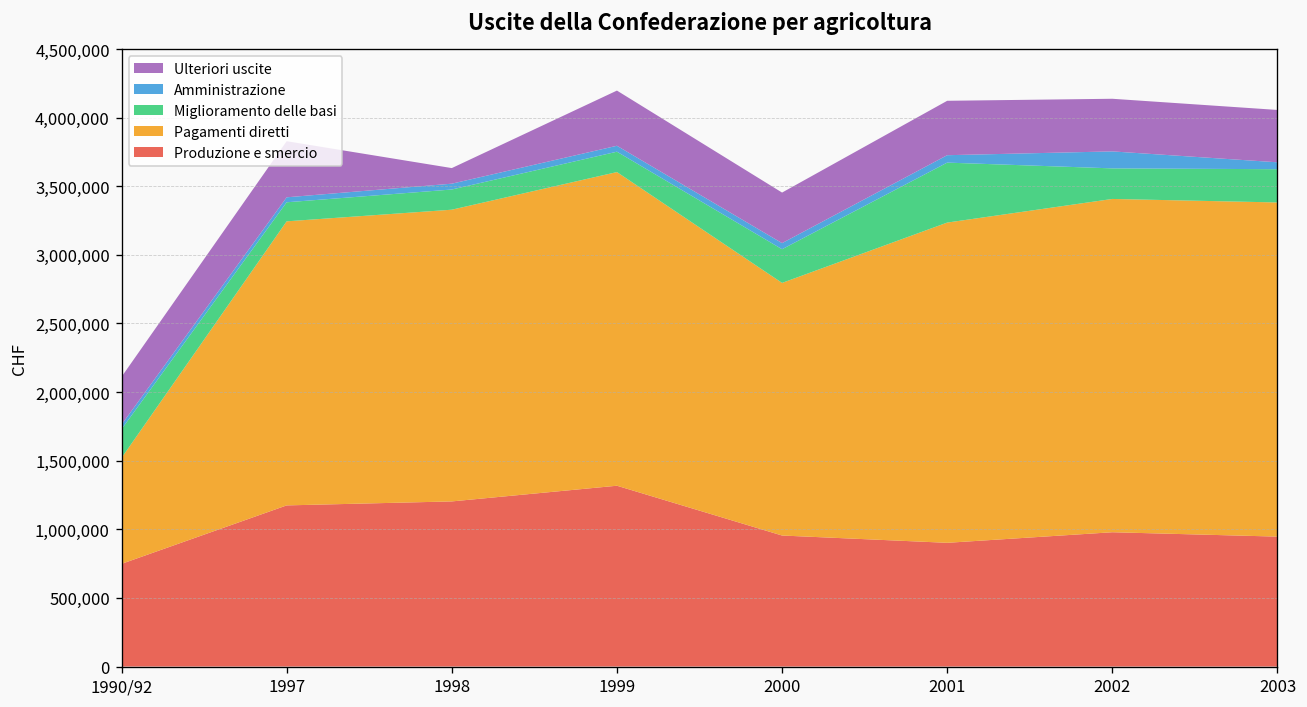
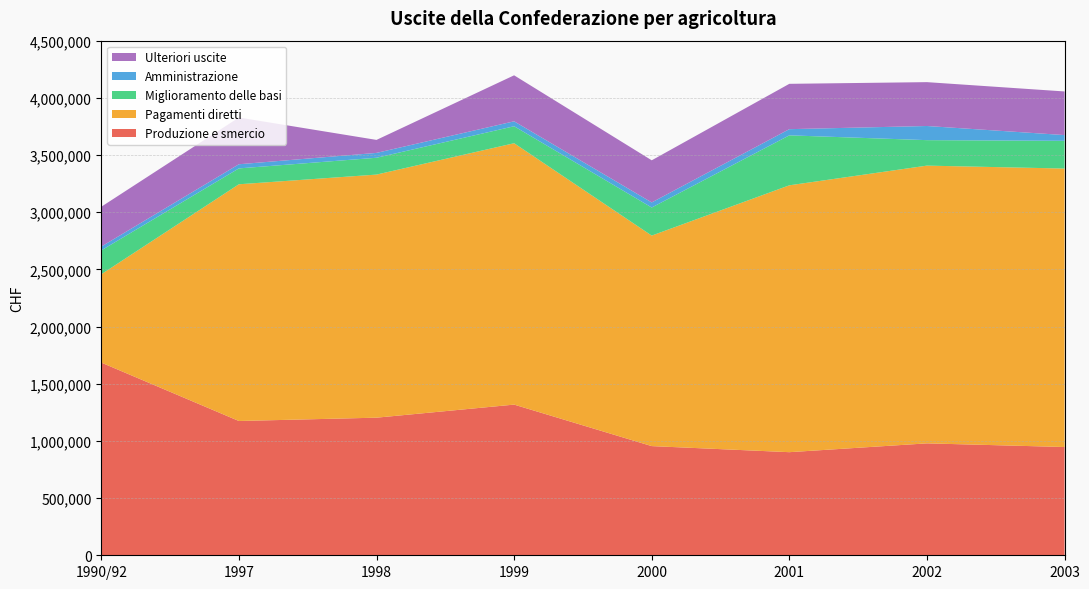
  {
    "Produzione e smercio": {
-     "1990/92": "750,000",
+     "1990/92": "1,680,000",
      "1997": "1,170,000",
      "1998": "1,200,000",
      "1999": "1,320,000",
      "2000": "950,000",
      "2001": "900,000",
      "2002": "980,000",
      "2003": "950,000"
    },
    "Pagamenti diretti": {
      "1990/92": "770,000",
      "1997": "2,070,000",
      "1998": "2,130,000",
      "1999": "2,290,000",
      "2000": "1,840,000",
      "2001": "2,330,000",
      "2002": "2,430,000",
      "2003": "2,440,000"
    },
    "Miglioramento delle basi": {
      "1990/92": "210,000",
      "1997": "140,000",
      "1998": "150,000",
      "1999": "150,000",
      "2000": "250,000",
      "2001": "440,000",
      "2002": "220,000",
      "2003": "240,000"
    },
    "Amministrazione": {
      "1990/92": "30,000",
      "1997": "40,000",
      "1998": "40,000",
      "1999": "40,000",
      "2000": "40,000",
      "2001": "50,000",
      "2002": "120,000",
      "2003": "50,000"
    },
    "Ulteriori uscite": {
      "1990/92": "350,000",
      "1998": "110,000",
      "1999": "400,000",
      "2000": "370,000",
      "2001": "400,000",
      "2002": "380,000",
      "2003": "380,000"
    }
  }
